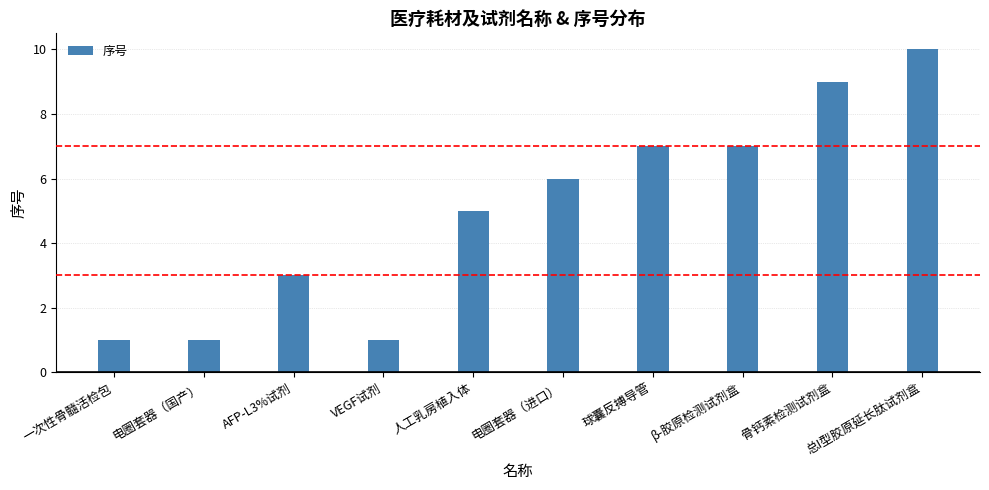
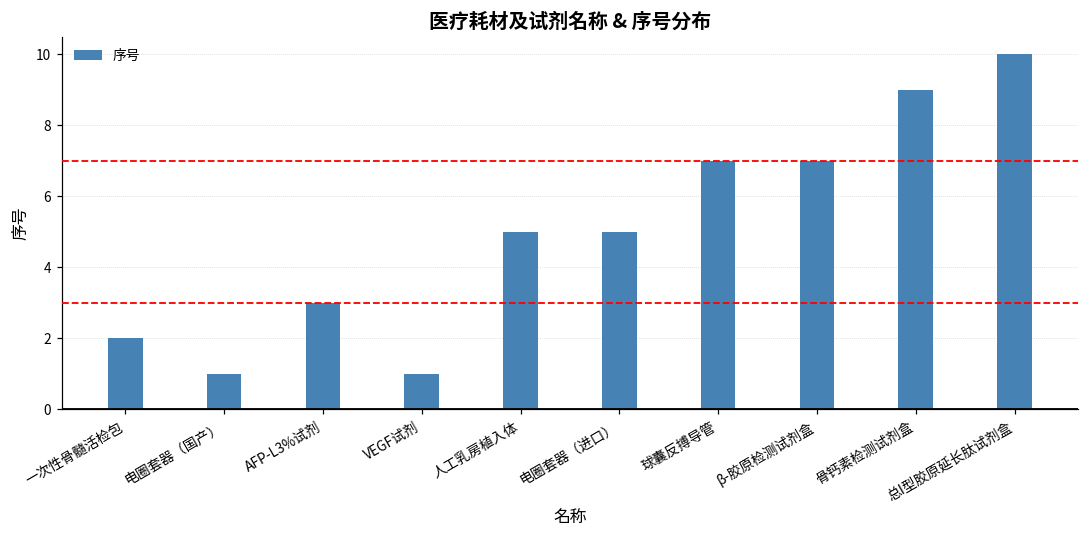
  {
-   "一次性骨髓活检包": 1,
+   "一次性骨髓活检包": 2,
    "电圈套器（国产）": 1,
    "AFP-L3%试剂": 3,
    "VEGF试剂": 1,
    "人工乳房植入体": 5,
-   "电圈套器（进口）": 6,
+   "电圈套器（进口）": 5,
    "球囊反搏导管": 7,
    "β-胶原检测试剂盒": 7,
    "骨钙素检测试剂盒": 9,
    "总I型胶原延长肽试剂盒": 10
  }
